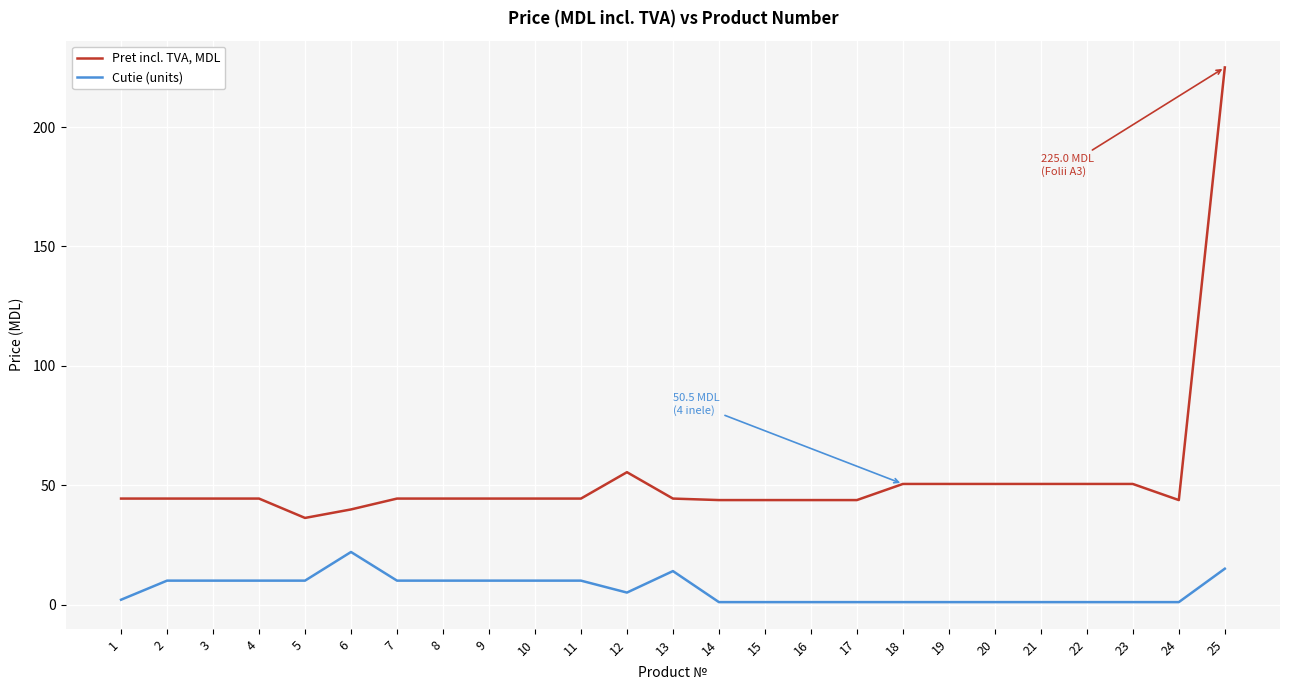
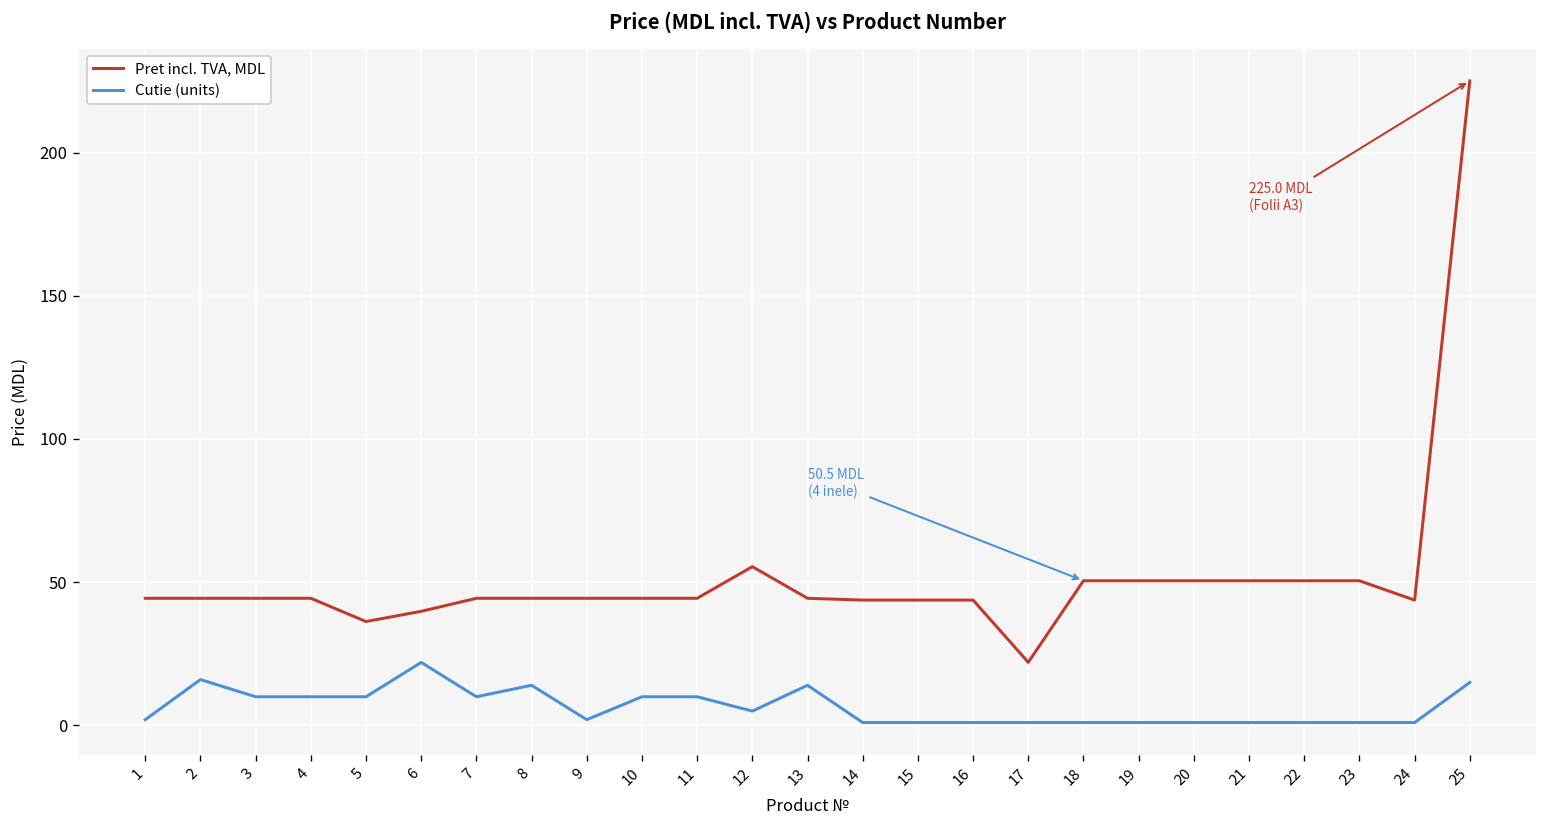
  {
    "Pret incl. TVA, MDL": {
      "1": 44,
      "2": 44,
      "3": 44,
      "4": 44,
      "5": 36,
      "6": 40,
      "7": 44,
      "8": 44,
      "9": 44,
      "10": 44,
      "11": 44,
      "12": 55,
      "13": 44,
      "14": 44,
      "15": 44,
      "16": 44,
-     "17": 44,
+     "17": 22,
      "19": 51,
      "20": 51,
      "21": 51,
      "22": 51,
      "23": 51,
      "24": 44
    },
    "Cutie (units)": {
      "1": 2,
-     "2": 10,
+     "2": 16,
      "3": 10,
      "4": 10,
      "5": 10,
      "6": 22,
      "7": 10,
-     "8": 10,
-     "9": 10,
+     "8": 14,
+     "9": 2,
      "10": 10,
      "11": 10,
      "12": 5,
      "13": 14,
      "14": 1,
      "15": 1,
      "16": 1,
      "17": 1,
      "18": 1,
      "19": 1,
      "20": 1,
      "21": 1,
      "22": 1,
      "23": 1,
      "24": 1,
      "25": 15
    }
  }
